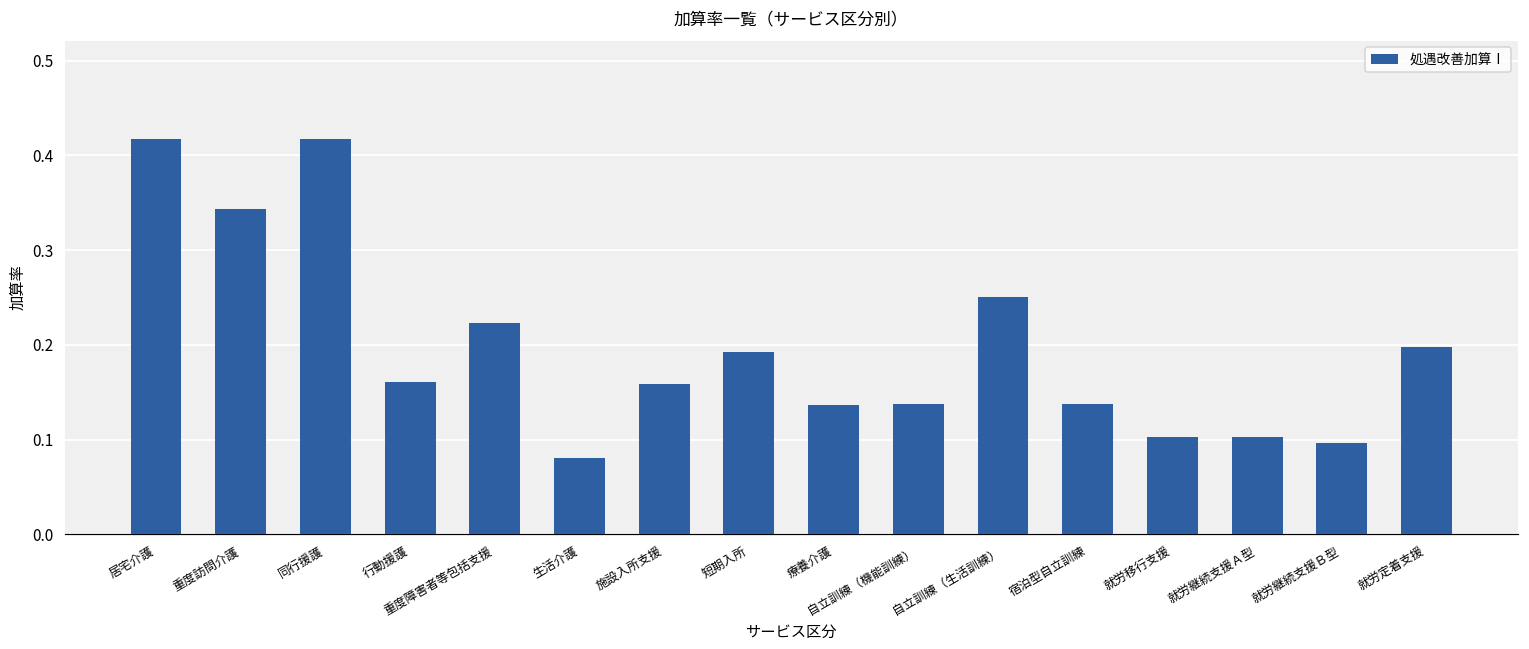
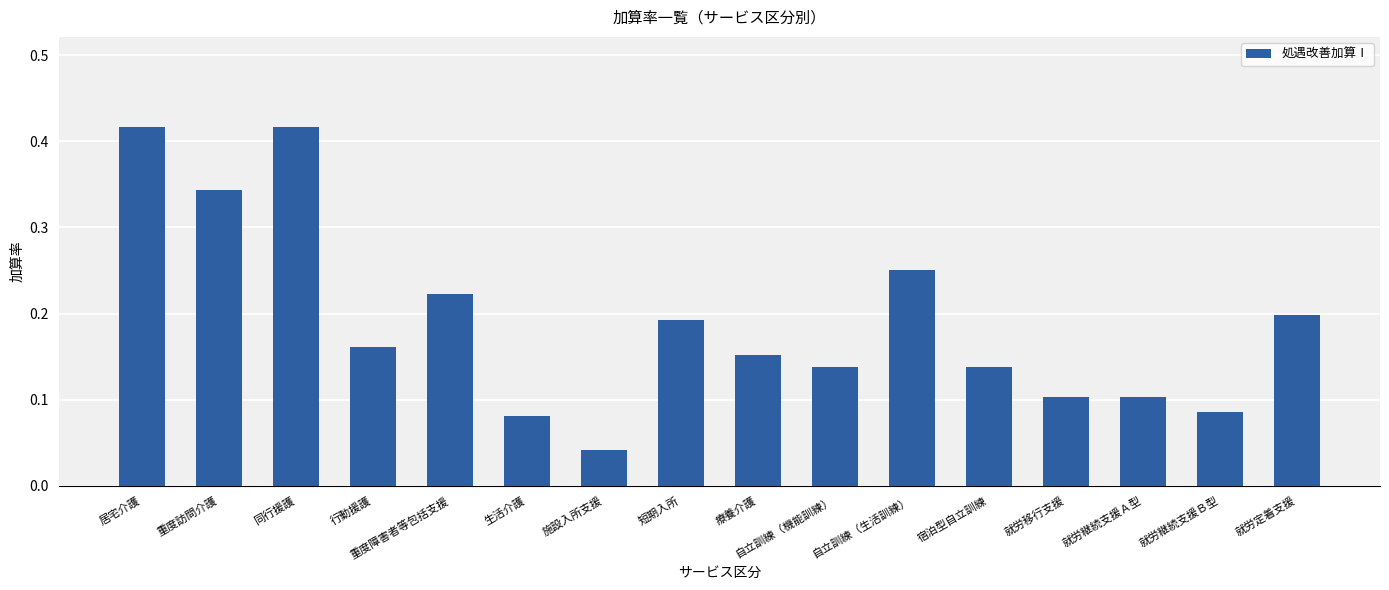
  {
    "居宅介護": 0.42,
    "重度訪問介護": 0.34,
    "同行援護": 0.42,
    "行動援護": 0.16,
    "重度障害者等包括支援": 0.22,
    "生活介護": 0.08,
-   "施設入所支援": 0.16,
+   "施設入所支援": 0.04,
    "短期入所": 0.19,
-   "療養介護": 0.14,
+   "療養介護": 0.15,
    "自立訓練（機能訓練）": 0.14,
    "自立訓練（生活訓練）": 0.25,
    "宿泊型自立訓練": 0.14,
    "就労移行支援": 0.10,
    "就労継続支援Ａ型": 0.10,
-   "就労継続支援Ｂ型": 0.10,
+   "就労継続支援Ｂ型": 0.09,
    "就労定着支援": 0.20
  }
